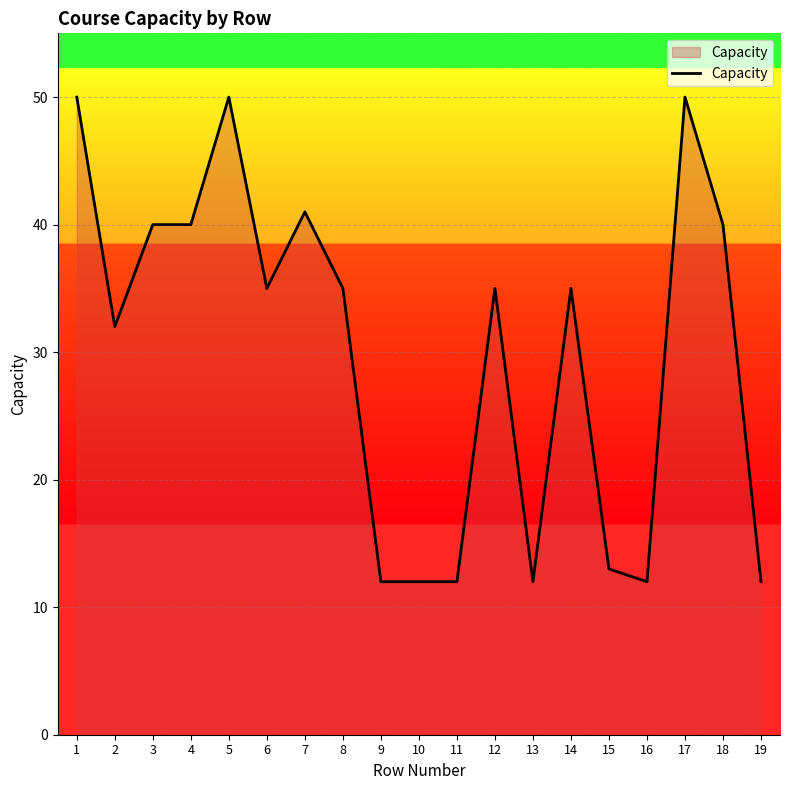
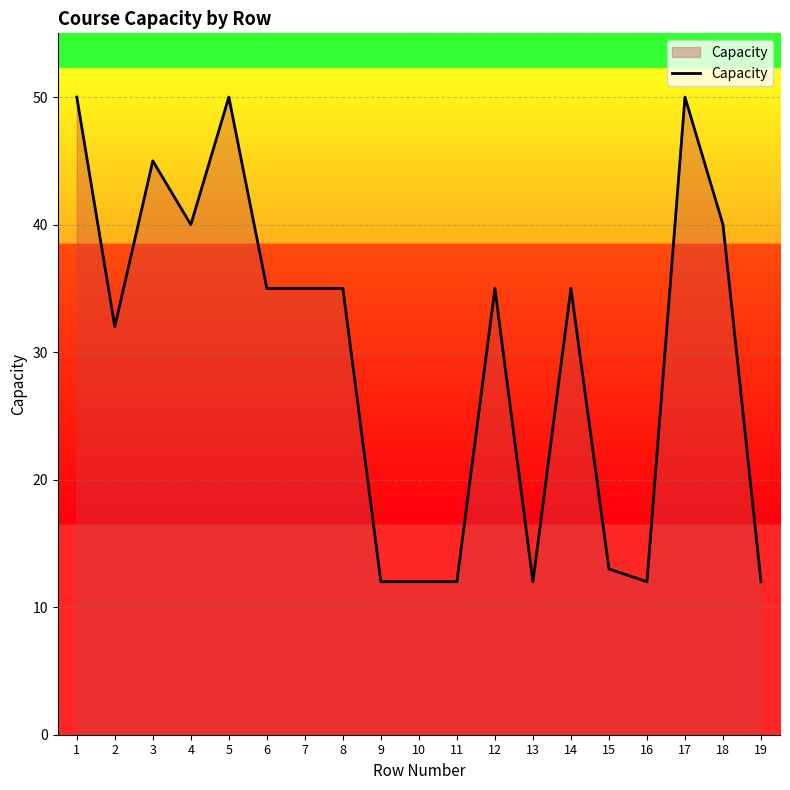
  {
    "1": 50,
    "2": 32,
-   "3": 40,
+   "3": 45,
    "4": 40,
    "5": 50,
    "6": 35,
-   "7": 41,
+   "7": 35,
    "8": 35,
    "9": 12,
    "10": 12,
    "11": 12,
    "12": 35,
    "13": 12,
    "14": 35,
    "15": 13,
    "16": 12,
    "17": 50,
    "18": 40,
    "19": 12
  }
